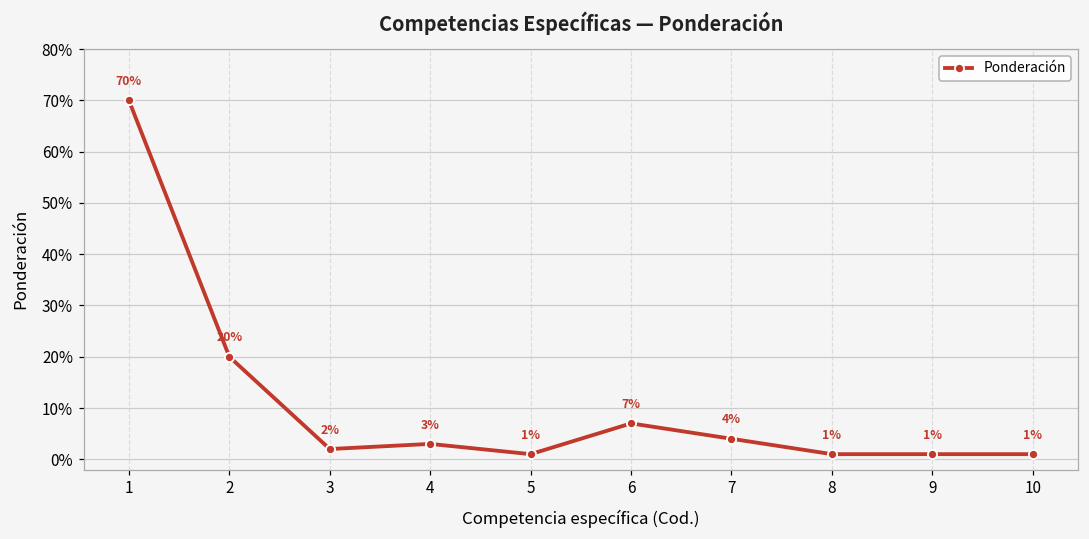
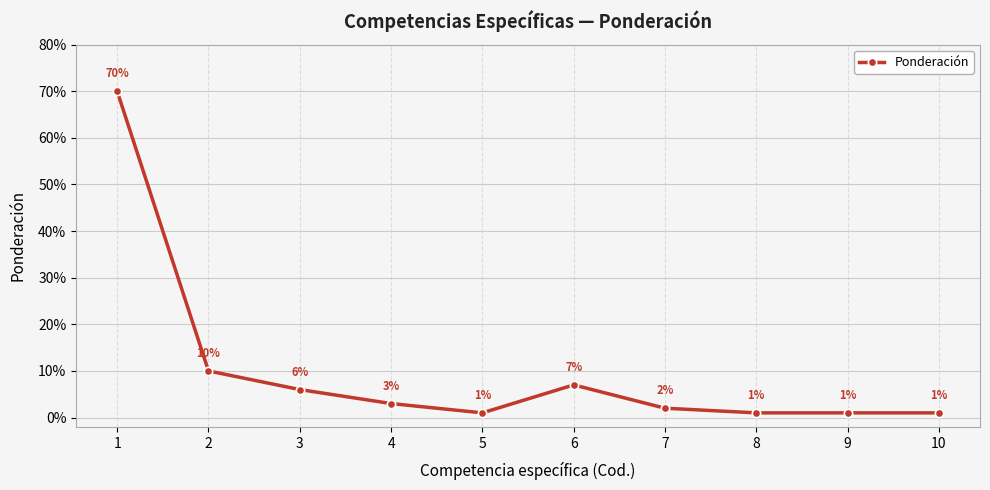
  {
    "1": "70%",
-   "2": "20%",
-   "3": "2%",
+   "2": "10%",
+   "3": "6%",
    "4": "3%",
    "5": "1%",
    "6": "7%",
-   "7": "4%",
+   "7": "2%",
    "8": "1%",
    "9": "1%",
    "10": "1%"
  }
